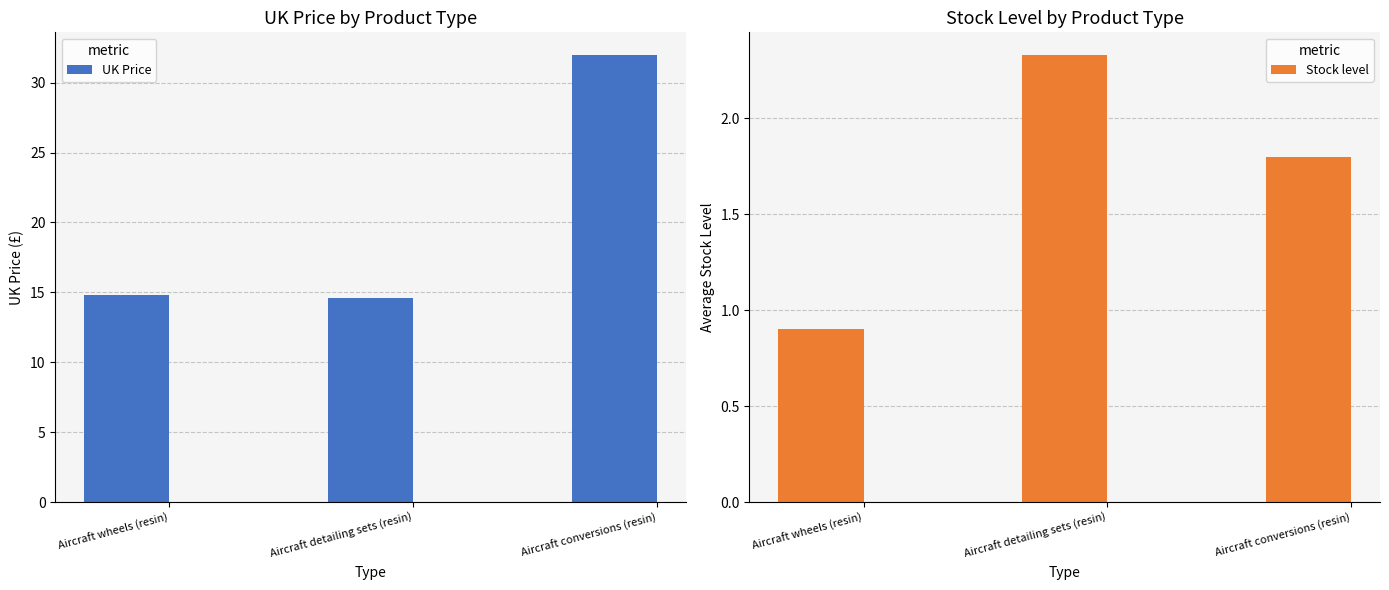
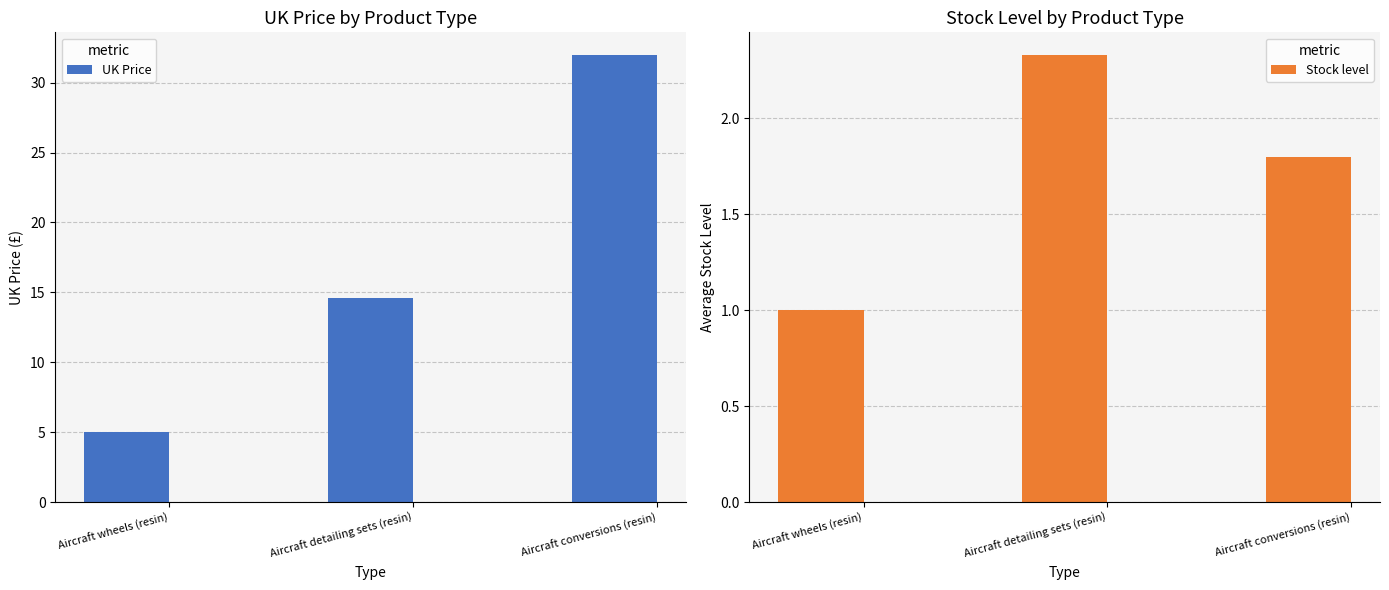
  {
    "UK Price by Product Type": {
-     "Aircraft wheels (resin)": 14.8,
+     "Aircraft wheels (resin)": 5.0,
      "Aircraft detailing sets (resin)": 14.6,
      "Aircraft conversions (resin)": 32.0
    },
    "Stock Level by Product Type": {
-     "Aircraft wheels (resin)": 0.9,
+     "Aircraft wheels (resin)": 1.0,
      "Aircraft detailing sets (resin)": 2.33,
      "Aircraft conversions (resin)": 1.8
    }
  }
